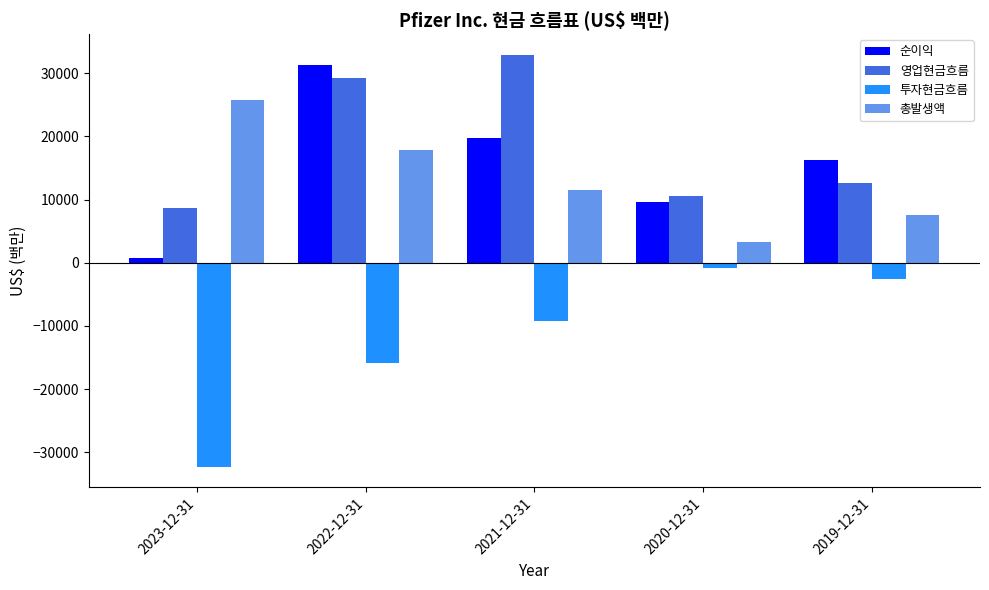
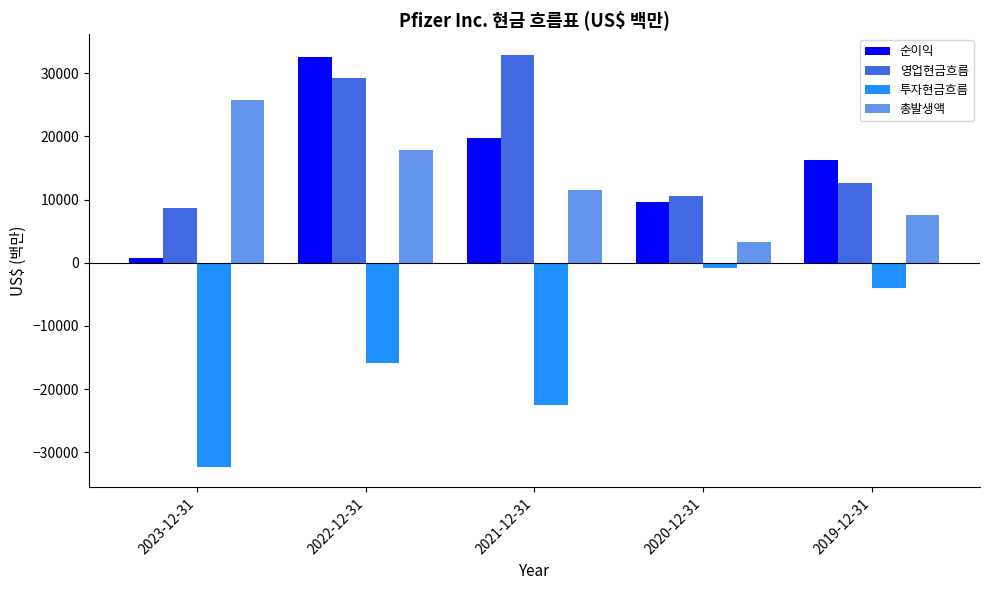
  {
    "순이익": {
      "2023-12-31": 1000,
-     "2022-12-31": 31000,
+     "2022-12-31": 33000,
      "2021-12-31": 20000,
      "2020-12-31": 10000,
      "2019-12-31": 16000
    },
    "투자현금흐름": {
      "2023-12-31": -32000,
      "2022-12-31": -16000,
-     "2021-12-31": -9000,
+     "2021-12-31": -23000,
      "2020-12-31": -1000,
-     "2019-12-31": -3000
+     "2019-12-31": -4000
    }
  }
